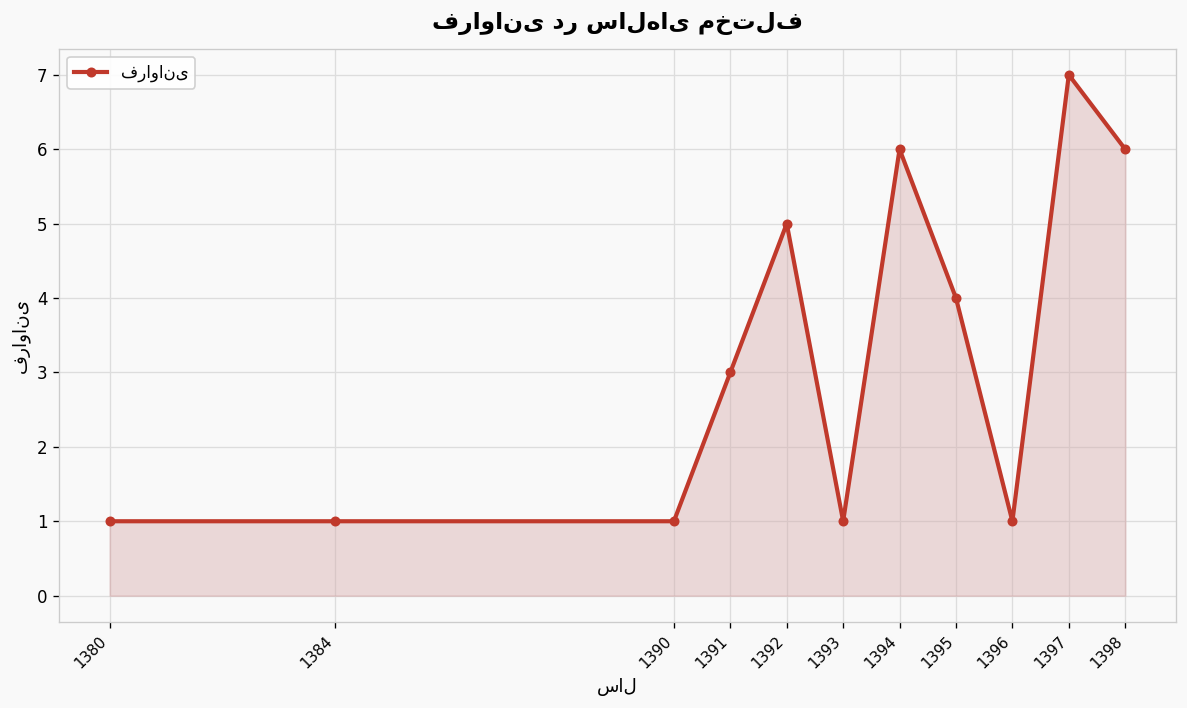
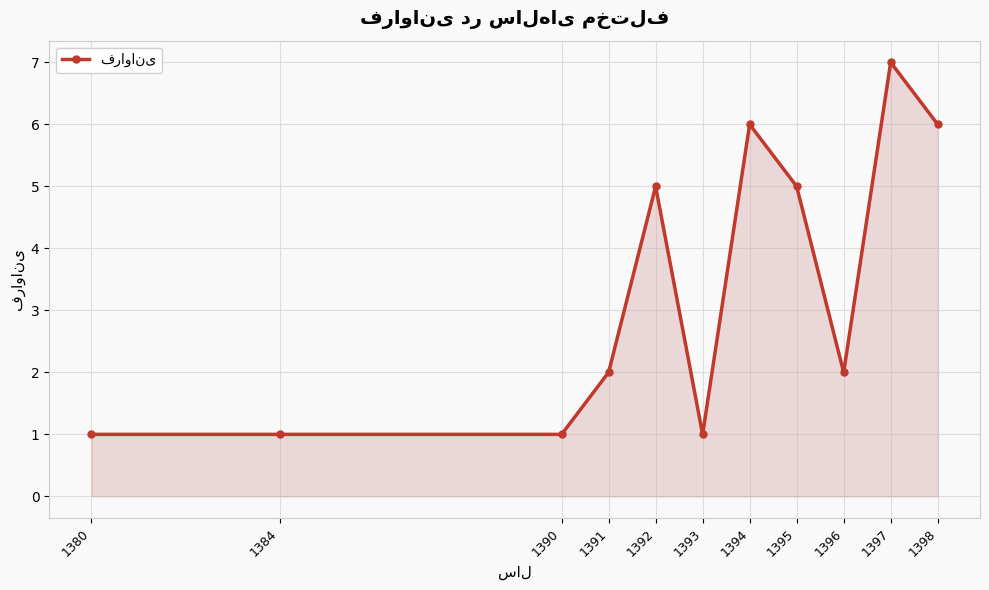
  {
    "1380": 1,
    "1384": 1,
    "1390": 1,
-   "1391": 3,
+   "1391": 2,
    "1392": 5,
    "1393": 1,
    "1394": 6,
-   "1395": 4,
-   "1396": 1,
+   "1395": 5,
+   "1396": 2,
    "1397": 7,
    "1398": 6
  }
